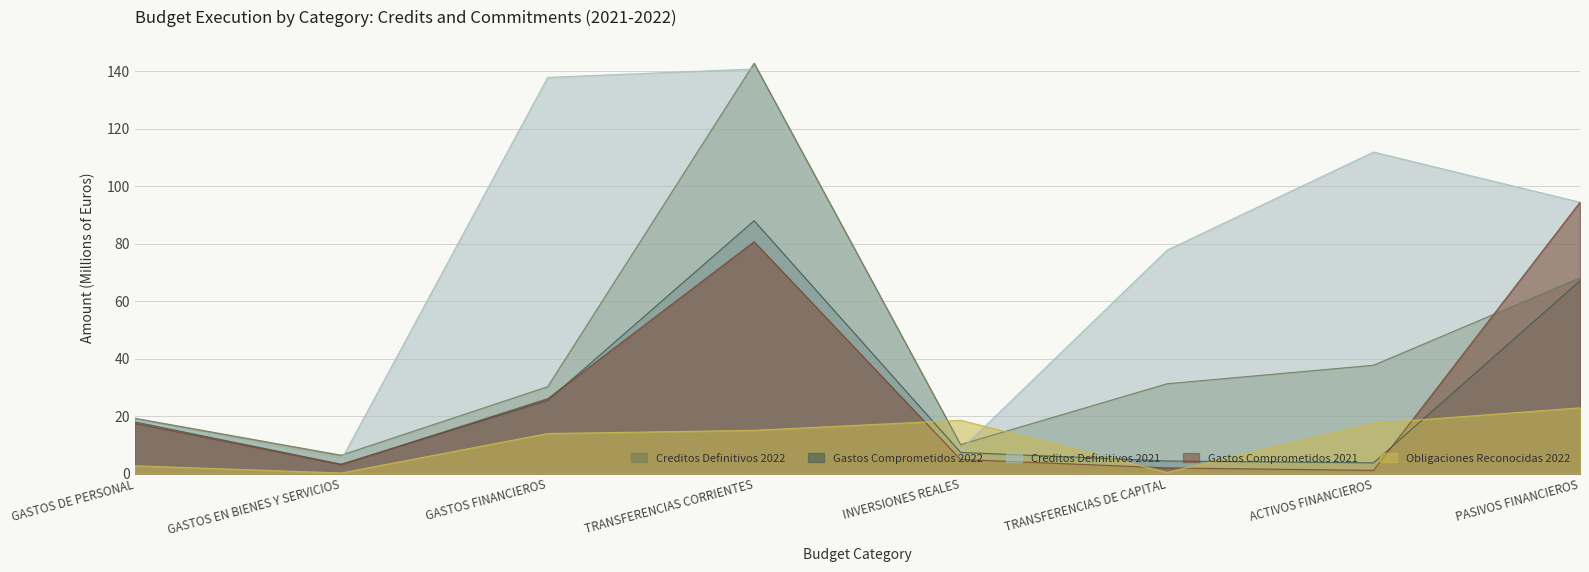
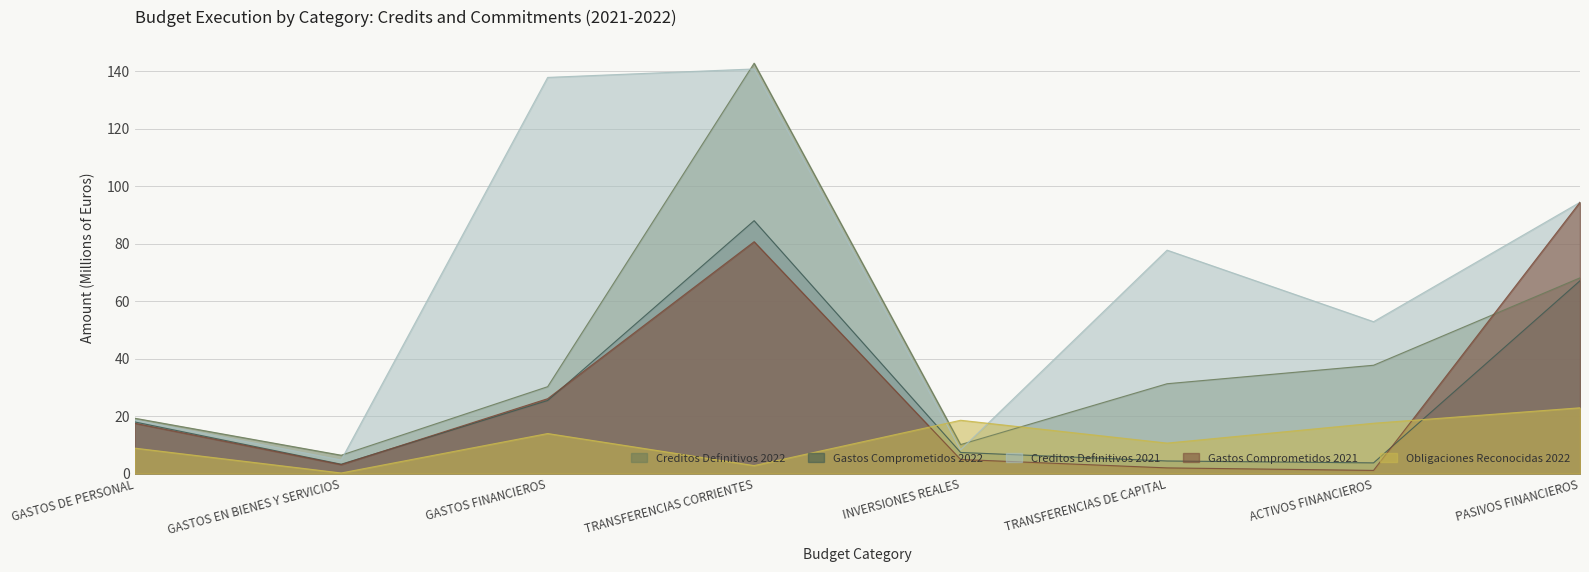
  {
    "Creditos Definitivos 2021": {
      "GASTOS EN BIENES Y SERVICIOS": 5,
      "GASTOS FINANCIEROS": 138,
      "TRANSFERENCIAS CORRIENTES": 141,
      "INVERSIONES REALES": 8,
      "TRANSFERENCIAS DE CAPITAL": 78,
-     "ACTIVOS FINANCIEROS": 112
+     "ACTIVOS FINANCIEROS": 53
    },
    "Obligaciones Reconocidas 2022": {
-     "GASTOS DE PERSONAL": 3,
+     "GASTOS DE PERSONAL": 9,
      "GASTOS EN BIENES Y SERVICIOS": 0,
      "GASTOS FINANCIEROS": 14,
-     "TRANSFERENCIAS CORRIENTES": 15,
+     "TRANSFERENCIAS CORRIENTES": 3,
      "INVERSIONES REALES": 19,
-     "TRANSFERENCIAS DE CAPITAL": 0,
+     "TRANSFERENCIAS DE CAPITAL": 11,
      "ACTIVOS FINANCIEROS": 17,
      "PASIVOS FINANCIEROS": 23
    }
  }
